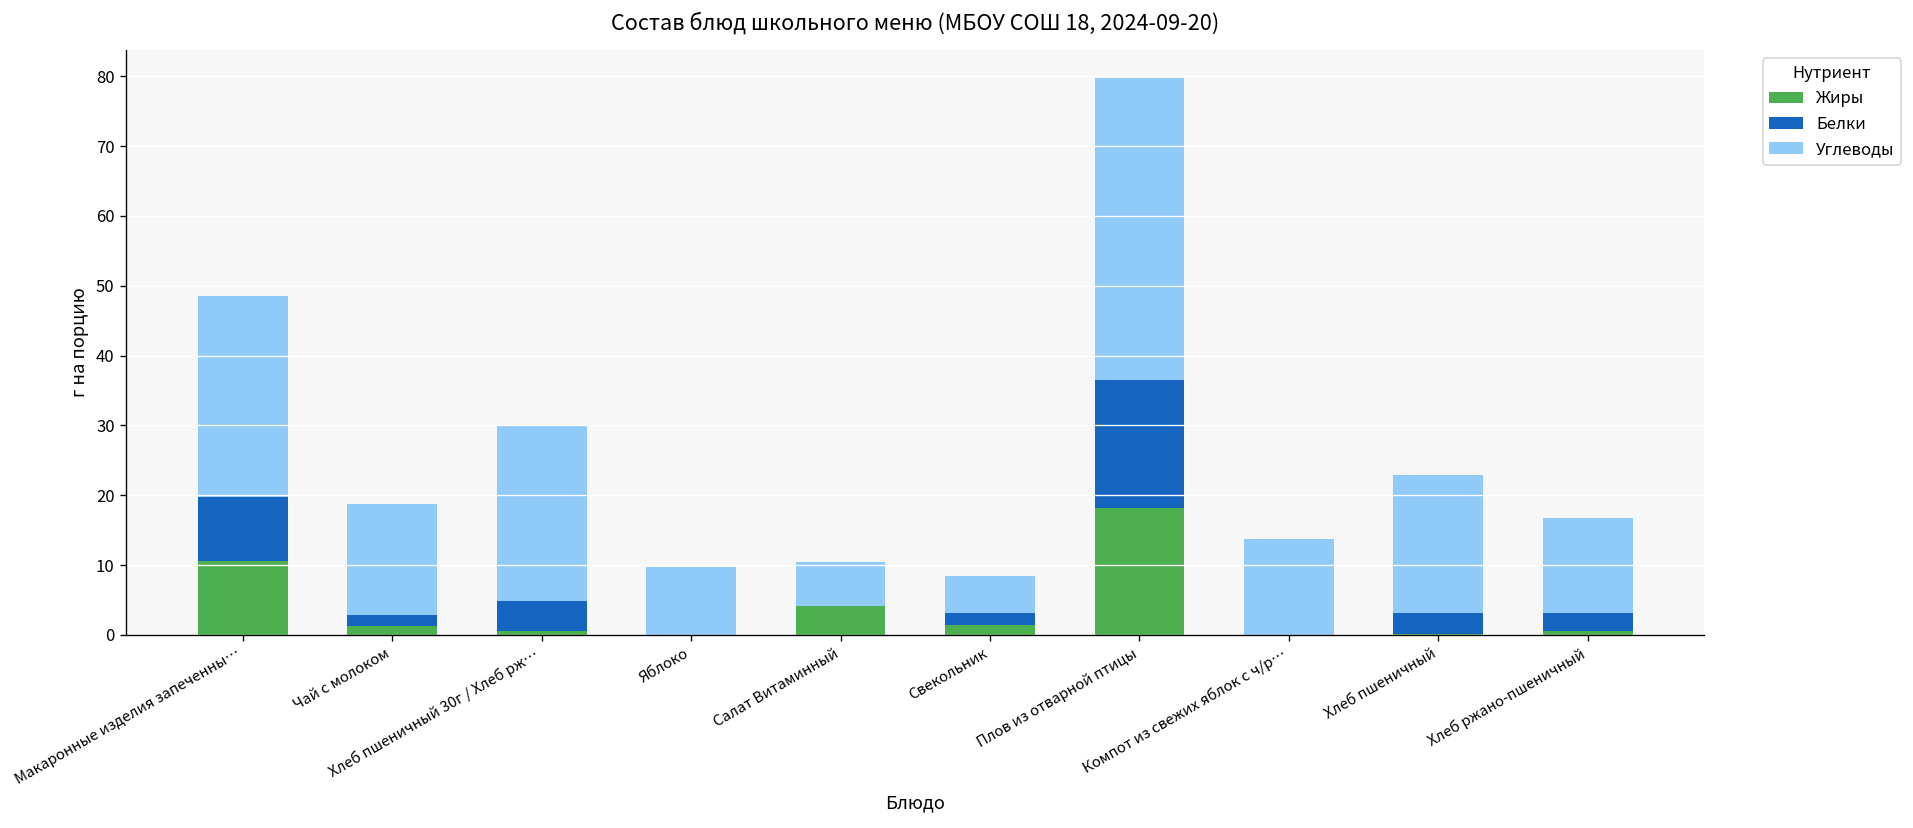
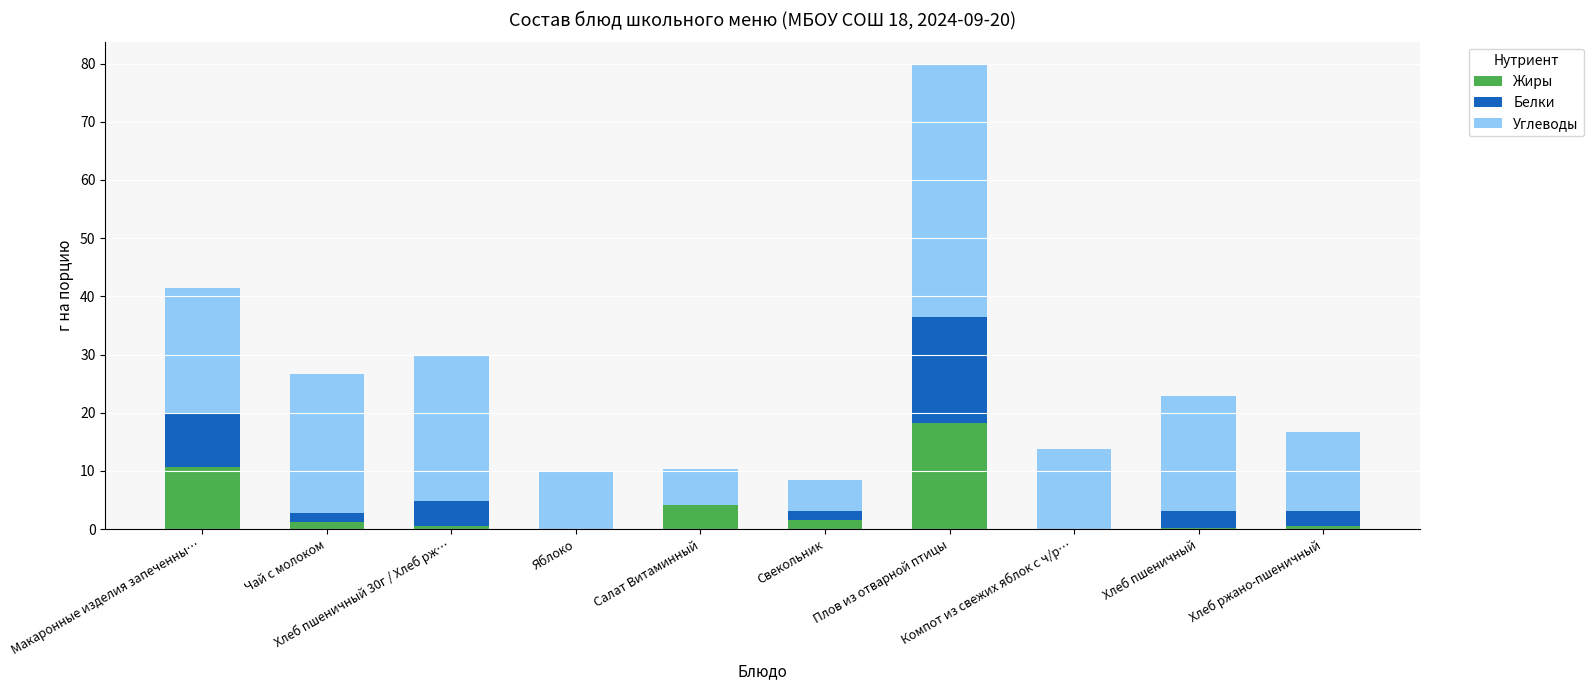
  {
    "Жиры": {
      "Макаронные изделия запеченны…": 11,
      "Чай с молоком": 1,
      "Хлеб пшеничный 30г / Хлеб рж…": 1,
      "Яблоко": 0,
      "Салат Витаминный": 4,
      "Свекольник": 2,
      "Плов из отварной птицы": 18,
      "Компот из свежих яблок с ч/р…": 0,
      "Хлеб ржано-пшеничный": 1
    },
    "Белки": {
      "Макаронные изделия запеченны…": 9,
      "Чай с молоком": 2,
      "Хлеб пшеничный 30г / Хлеб рж…": 4,
      "Яблоко": 0,
      "Салат Витаминный": 0,
      "Свекольник": 2,
      "Плов из отварной птицы": 18,
      "Компот из свежих яблок с ч/р…": 0,
      "Хлеб пшеничный": 3,
      "Хлеб ржано-пшеничный": 3
    },
    "Углеводы": {
-     "Макаронные изделия запеченны…": 29,
-     "Чай с молоком": 16,
+     "Макаронные изделия запеченны…": 22,
+     "Чай с молоком": 24,
      "Хлеб пшеничный 30г / Хлеб рж…": 25,
      "Яблоко": 10,
      "Салат Витаминный": 6,
      "Свекольник": 5,
      "Плов из отварной птицы": 43,
      "Компот из свежих яблок с ч/р…": 14,
      "Хлеб пшеничный": 20,
      "Хлеб ржано-пшеничный": 14
    }
  }
